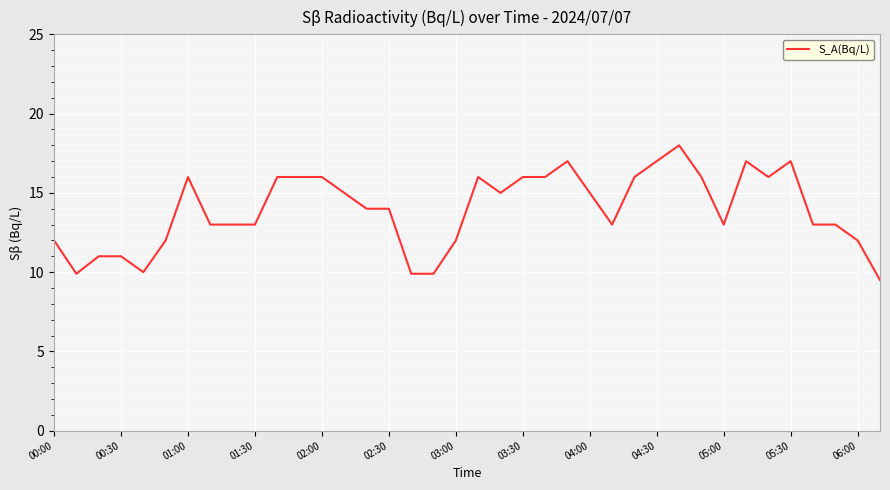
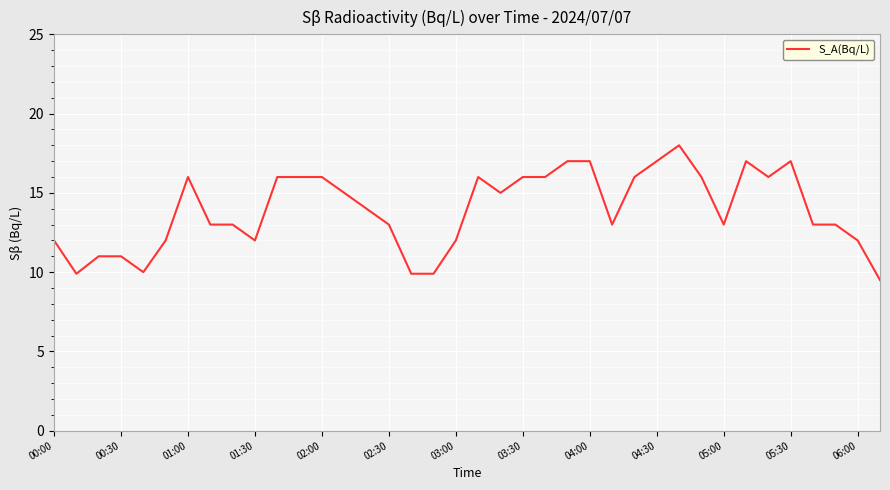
  {
    "00:00": 12,
    "00:30": 11,
    "01:00": 16,
-   "01:30": 13,
+   "01:30": 12,
    "02:00": 16,
-   "02:30": 14,
+   "02:30": 13,
    "03:00": 12,
    "03:30": 16,
-   "04:00": 15,
+   "04:00": 17,
    "04:30": 17,
    "05:00": 13,
    "05:30": 17,
    "06:00": 12
  }
